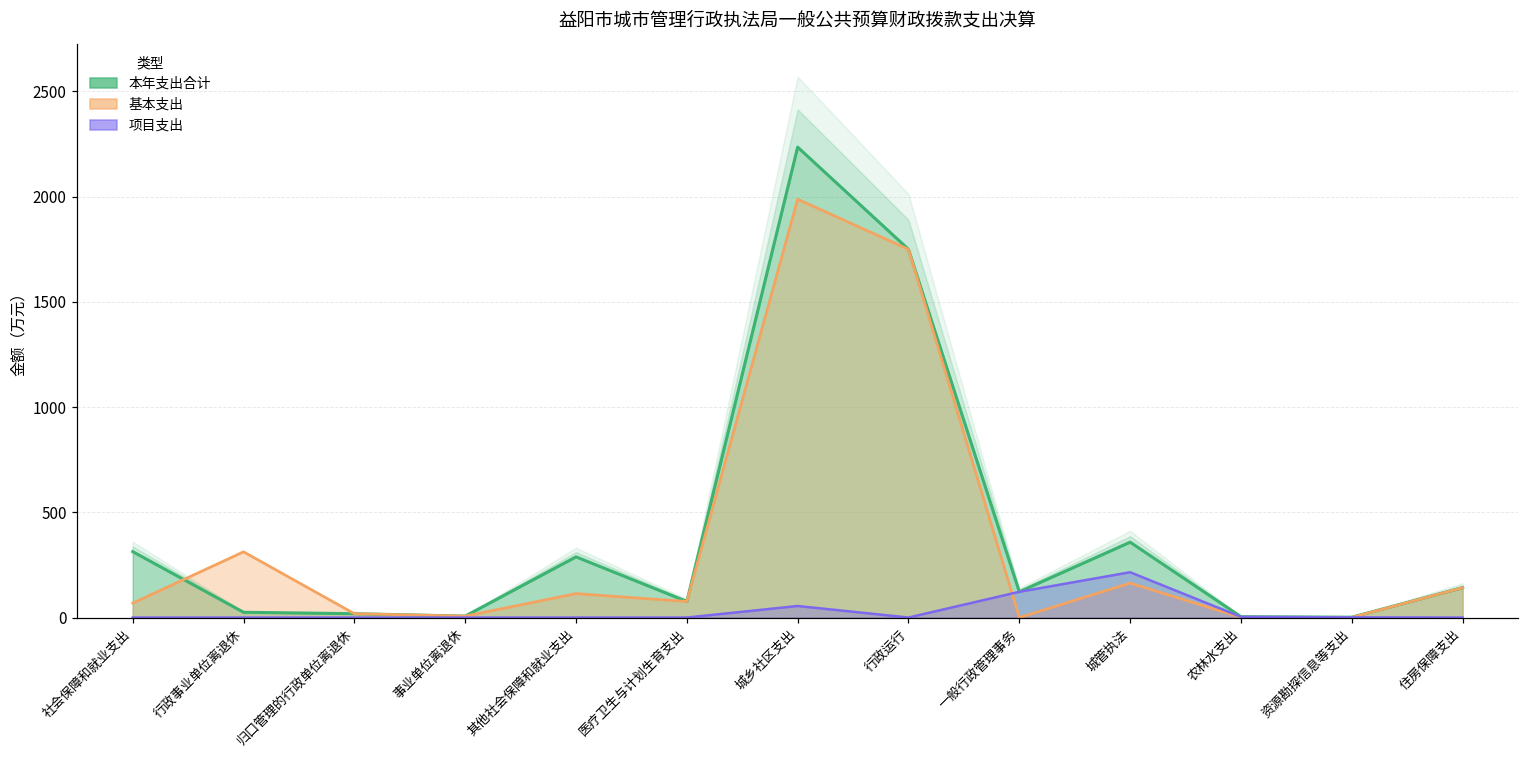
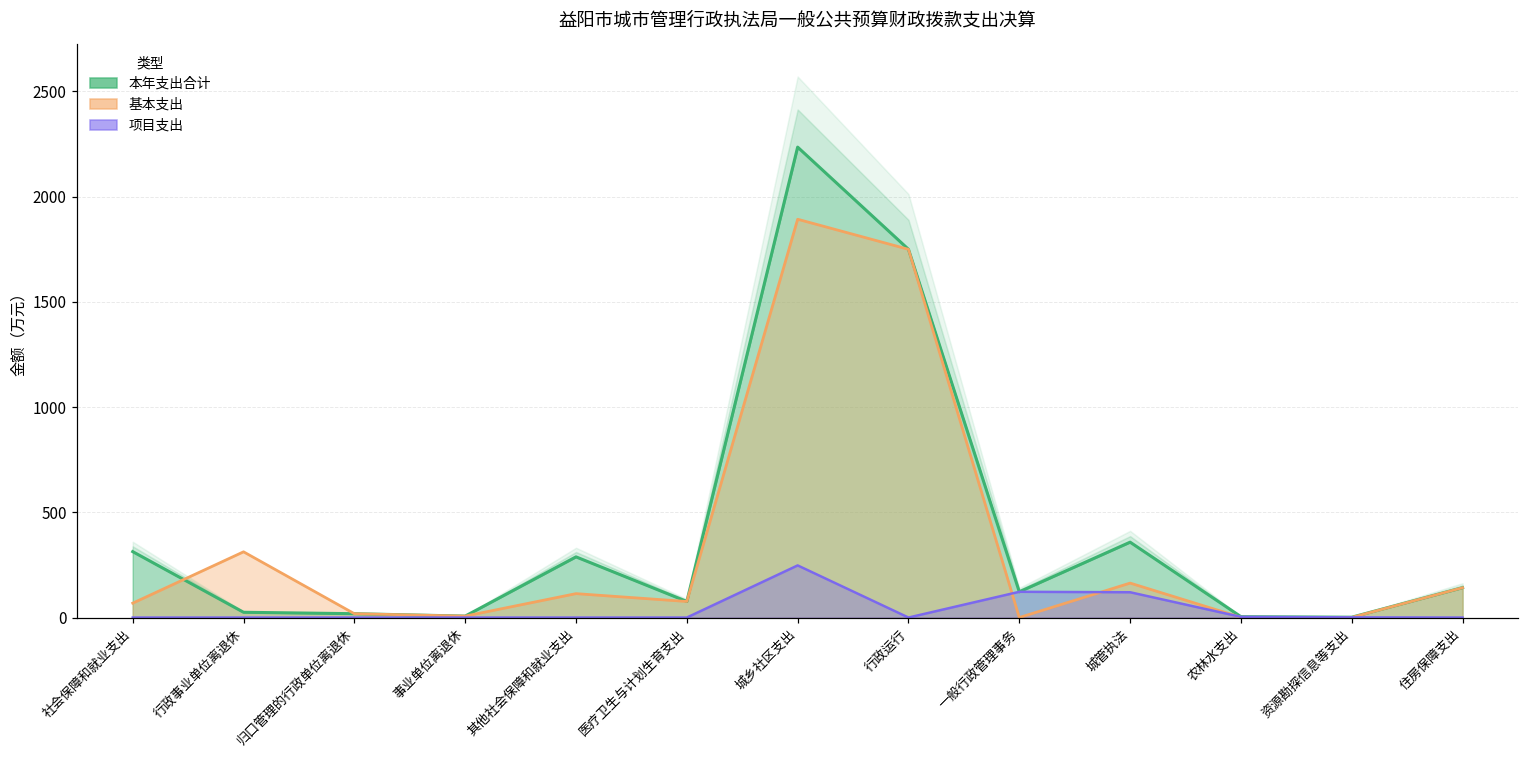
  {
    "基本支出": {
      "社会保障和就业支出": 70,
      "行政事业单位离退休": 310,
      "其他社会保障和就业支出": 110,
-     "城乡社区支出": 1990,
+     "城乡社区支出": 1890,
      "一般行政管理事务": 0,
      "城管执法": 160
    },
    "项目支出": {
      "社会保障和就业支出": 0,
      "行政事业单位离退休": 0,
      "归口管理的行政单位离退休": 0,
      "其他社会保障和就业支出": 0,
      "医疗卫生与计划生育支出": 0,
-     "城乡社区支出": 50,
+     "城乡社区支出": 250,
      "行政运行": 0,
-     "城管执法": 220,
+     "城管执法": 120,
      "住房保障支出": 0
    }
  }
